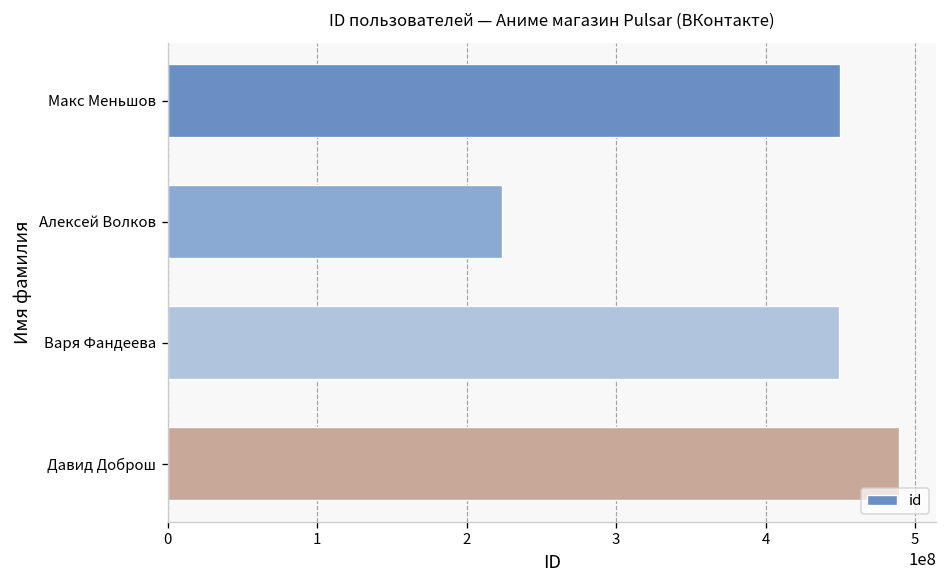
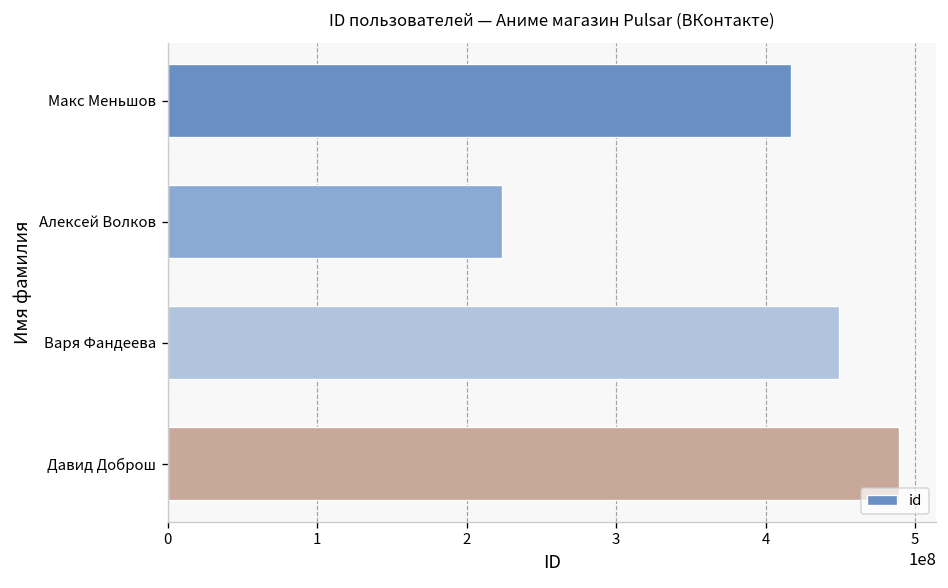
  {
-   "Макс Меньшов": 450000000,
+   "Макс Меньшов": 417000000,
    "Алексей Волков": 224000000,
    "Варя Фандеева": 449000000,
    "Давид Доброш": 490000000
  }
